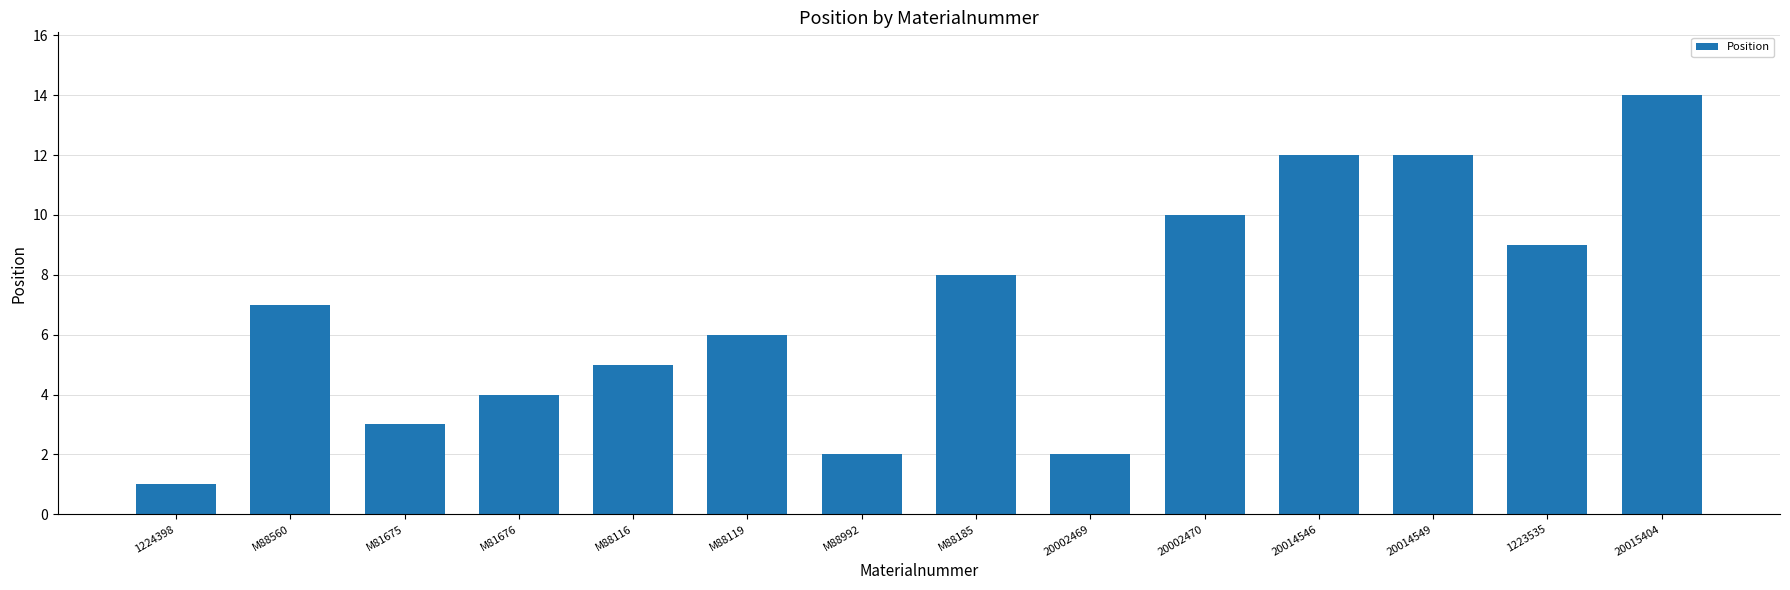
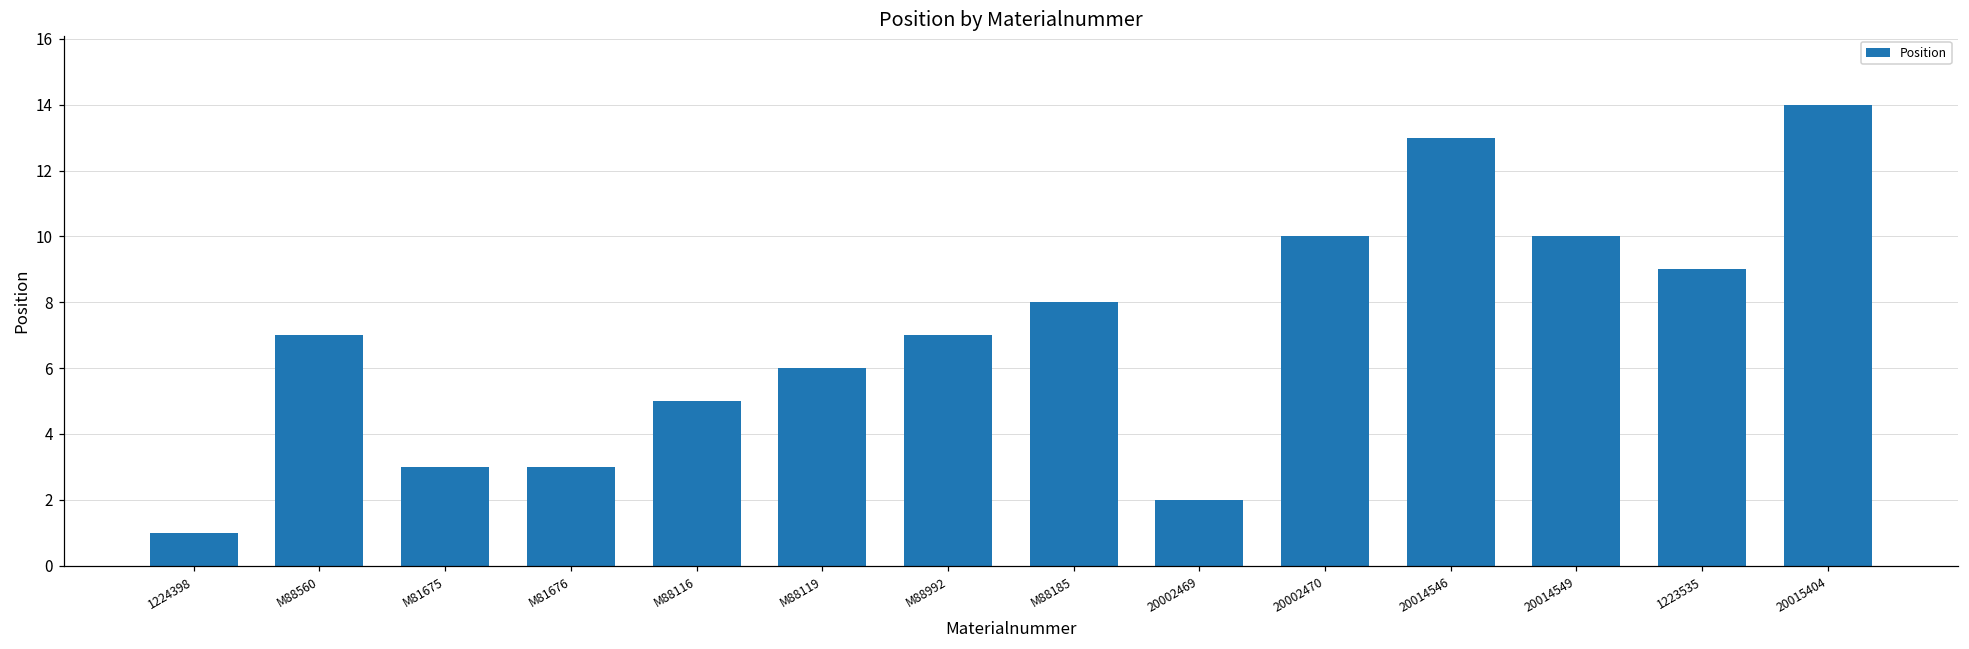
  {
    "1224398": 1,
    "M88560": 7,
    "M81675": 3,
-   "M81676": 4,
+   "M81676": 3,
    "M88116": 5,
    "M88119": 6,
-   "M88992": 2,
+   "M88992": 7,
    "M88185": 8,
    "20002469": 2,
    "20002470": 10,
-   "20014546": 12,
-   "20014549": 12,
+   "20014546": 13,
+   "20014549": 10,
    "1223535": 9,
    "20015404": 14
  }
